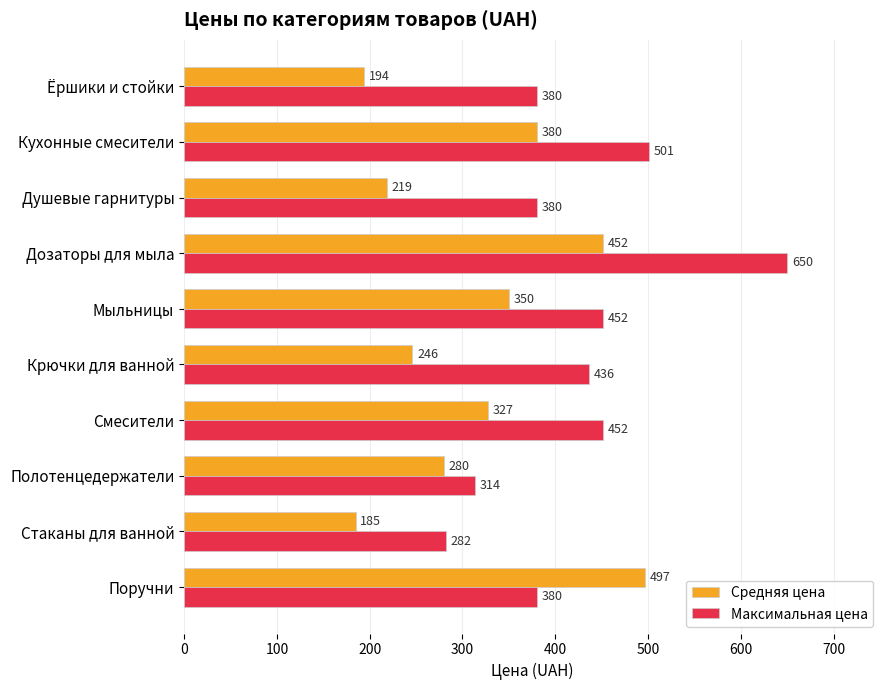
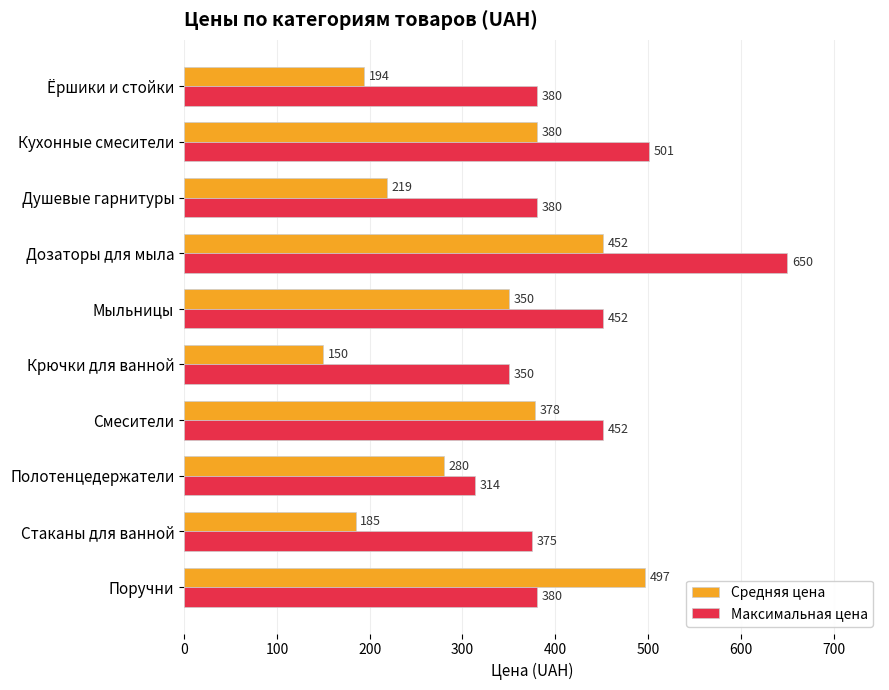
  {
    "Средняя цена": {
      "Ёршики и стойки": 194,
      "Кухонные смесители": 380,
      "Душевые гарнитуры": 219,
      "Дозаторы для мыла": 452,
      "Мыльницы": 350,
-     "Крючки для ванной": 246,
-     "Смесители": 327,
+     "Крючки для ванной": 150,
+     "Смесители": 378,
      "Полотенцедержатели": 280,
      "Стаканы для ванной": 185,
      "Поручни": 497
    },
    "Максимальная цена": {
      "Ёршики и стойки": 380,
      "Кухонные смесители": 501,
      "Душевые гарнитуры": 380,
      "Дозаторы для мыла": 650,
      "Мыльницы": 452,
-     "Крючки для ванной": 436,
+     "Крючки для ванной": 350,
      "Смесители": 452,
      "Полотенцедержатели": 314,
-     "Стаканы для ванной": 282,
+     "Стаканы для ванной": 375,
      "Поручни": 380
    }
  }
